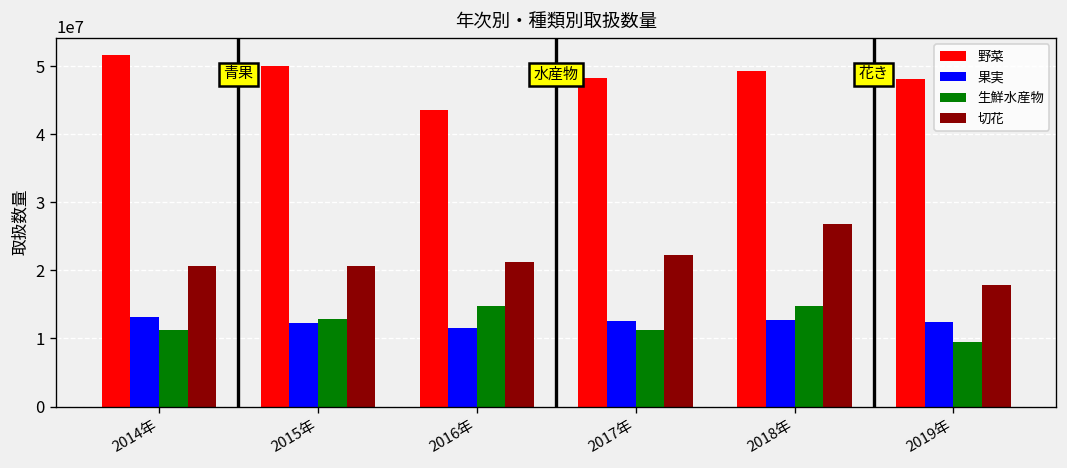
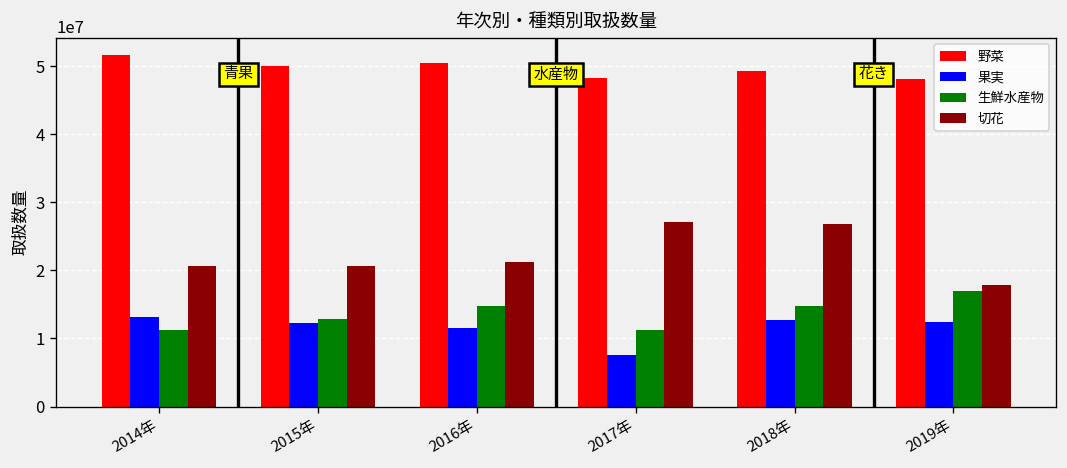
  {
    "野菜": {
      "2014年": 52000000,
      "2015年": 50000000,
-     "2016年": 44000000,
+     "2016年": 50000000,
      "2017年": 48000000,
      "2018年": 49000000,
      "2019年": 48000000
    },
    "果実": {
      "2014年": 13000000,
      "2015年": 12000000,
      "2016年": 12000000,
-     "2017年": 13000000,
+     "2017年": 8000000,
      "2018年": 13000000,
      "2019年": 12000000
    },
    "生鮮水産物": {
      "2014年": 11000000,
      "2015年": 13000000,
      "2016年": 15000000,
      "2017年": 11000000,
      "2018年": 15000000,
-     "2019年": 9000000
+     "2019年": 17000000
    },
    "切花": {
      "2014年": 21000000,
      "2015年": 21000000,
      "2016年": 21000000,
-     "2017年": 22000000,
+     "2017年": 27000000,
      "2018年": 27000000,
      "2019年": 18000000
    }
  }
